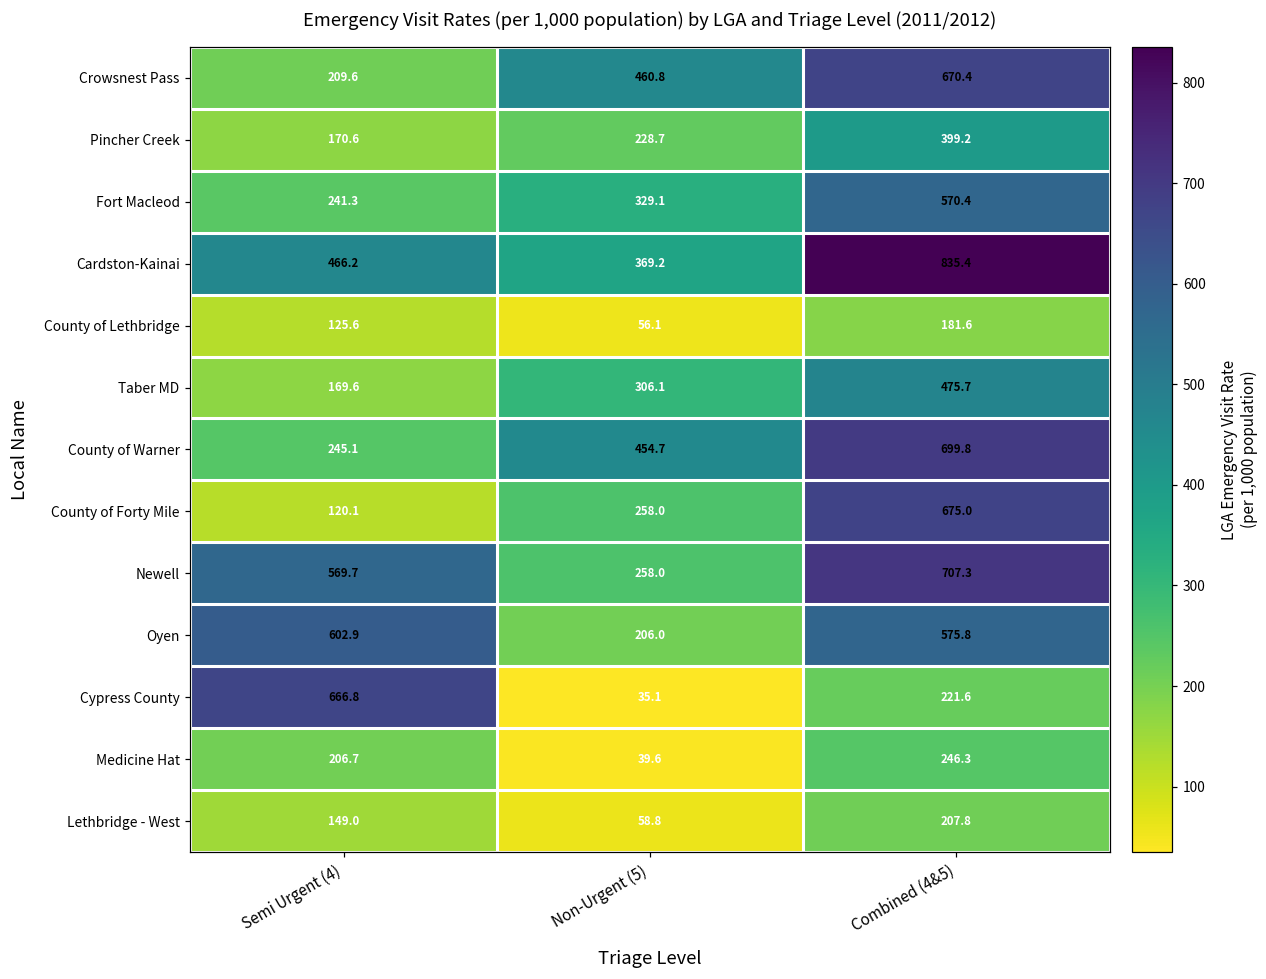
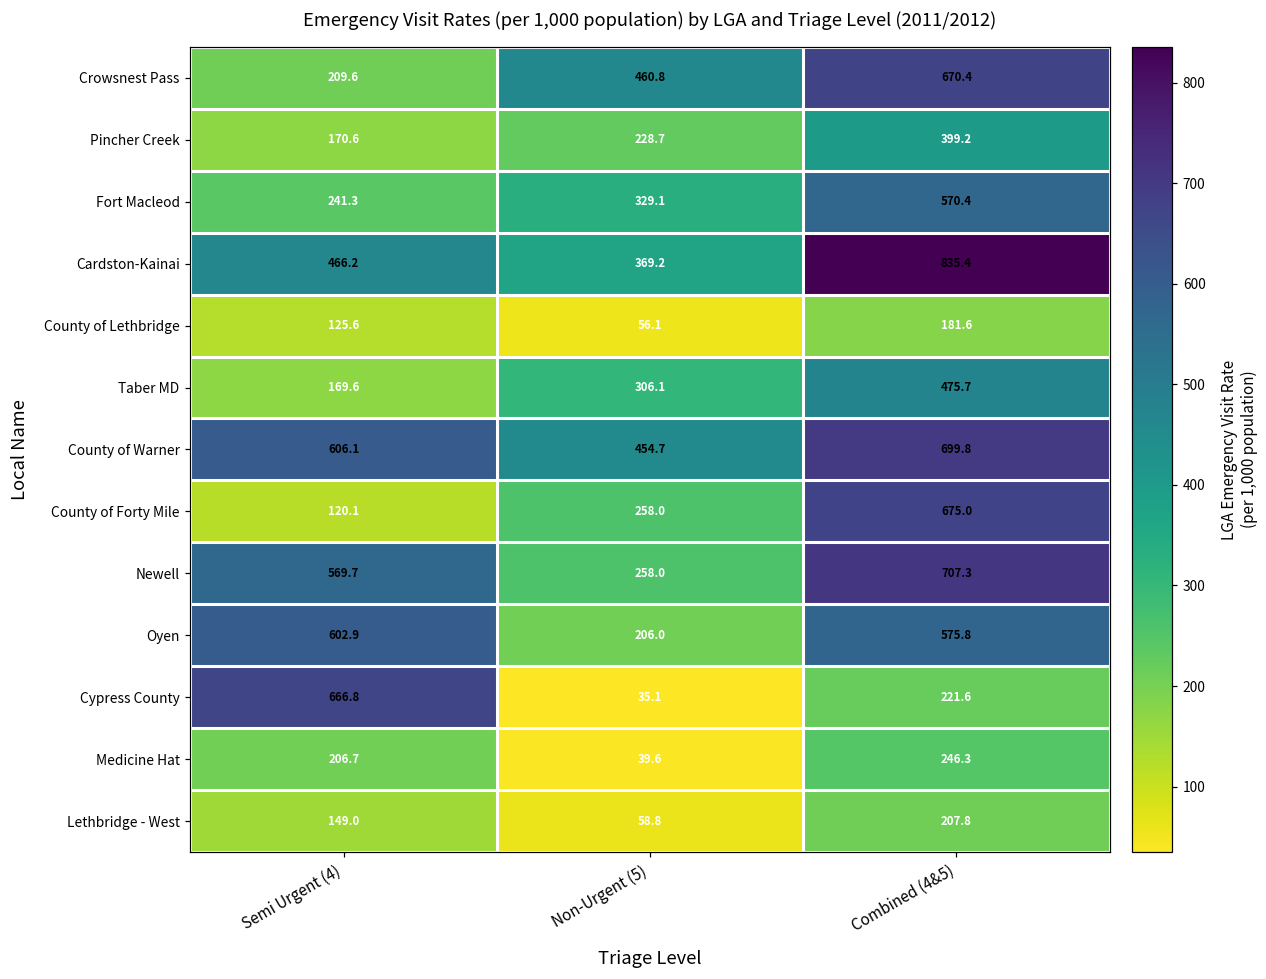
  {
    "Crowsnest Pass": {
      "Semi Urgent (4)": 209.6,
      "Non-Urgent (5)": 460.8,
      "Combined (4&5)": 670.4
    },
    "Pincher Creek": {
      "Semi Urgent (4)": 170.6,
      "Non-Urgent (5)": 228.7,
      "Combined (4&5)": 399.2
    },
    "Fort Macleod": {
      "Semi Urgent (4)": 241.3,
      "Non-Urgent (5)": 329.1,
      "Combined (4&5)": 570.4
    },
    "Cardston-Kainai": {
      "Semi Urgent (4)": 466.2,
      "Non-Urgent (5)": 369.2,
      "Combined (4&5)": 835.4
    },
    "County of Lethbridge": {
      "Semi Urgent (4)": 125.6,
      "Non-Urgent (5)": 56.1,
      "Combined (4&5)": 181.6
    },
    "Taber MD": {
      "Semi Urgent (4)": 169.6,
      "Non-Urgent (5)": 306.1,
      "Combined (4&5)": 475.7
    },
    "County of Warner": {
-     "Semi Urgent (4)": 245.1,
+     "Semi Urgent (4)": 606.1,
      "Non-Urgent (5)": 454.7,
      "Combined (4&5)": 699.8
    },
    "County of Forty Mile": {
      "Semi Urgent (4)": 120.1,
      "Non-Urgent (5)": 258.0,
      "Combined (4&5)": 675.0
    },
    "Newell": {
      "Semi Urgent (4)": 569.7,
      "Non-Urgent (5)": 258.0,
      "Combined (4&5)": 707.3
    },
    "Oyen": {
      "Semi Urgent (4)": 602.9,
      "Non-Urgent (5)": 206.0,
      "Combined (4&5)": 575.8
    },
    "Cypress County": {
      "Semi Urgent (4)": 666.8,
      "Non-Urgent (5)": 35.1,
      "Combined (4&5)": 221.6
    },
    "Medicine Hat": {
      "Semi Urgent (4)": 206.7,
      "Non-Urgent (5)": 39.6,
      "Combined (4&5)": 246.3
    },
    "Lethbridge - West": {
      "Semi Urgent (4)": 149.0,
      "Non-Urgent (5)": 58.8,
      "Combined (4&5)": 207.8
    }
  }
